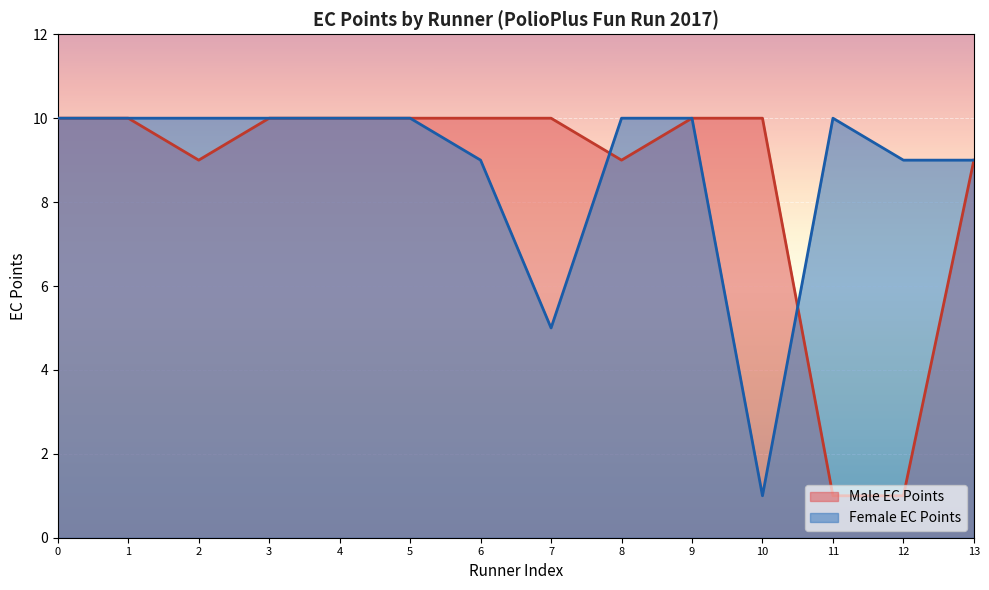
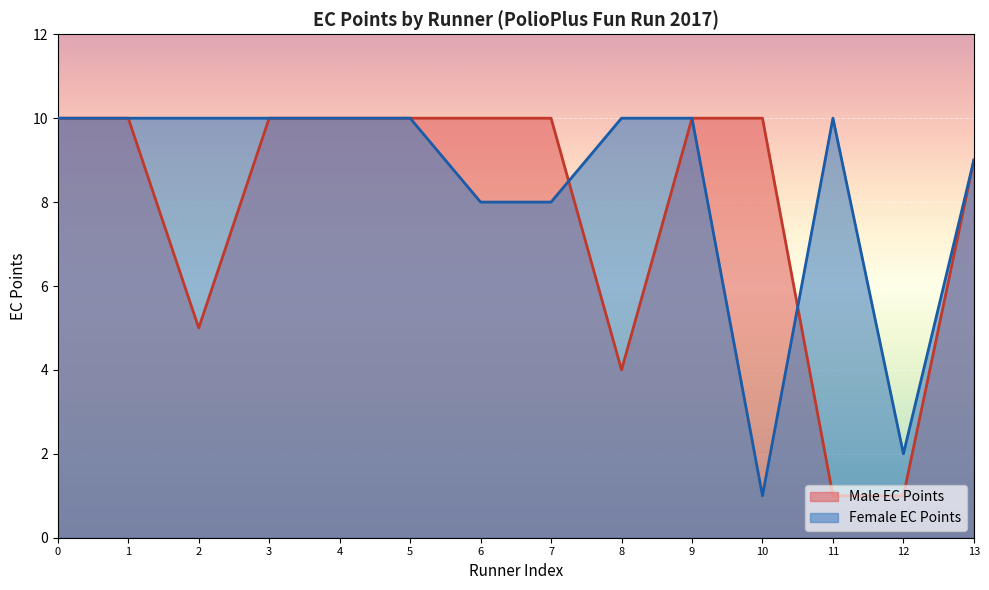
  {
    "Male EC Points": {
-     "2": 9,
+     "2": 5,
      "6": 10,
      "7": 10,
-     "8": 9,
+     "8": 4,
      "10": 10
    },
    "Female EC Points": {
      "2": 10,
-     "6": 9,
-     "7": 5,
+     "6": 8,
+     "7": 8,
      "8": 10,
      "10": 1,
      "11": 10,
-     "12": 9
+     "12": 2
    }
  }
